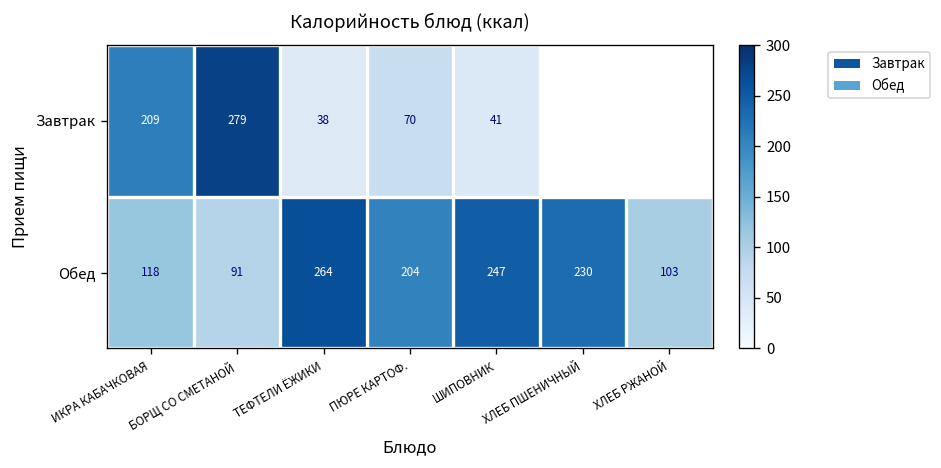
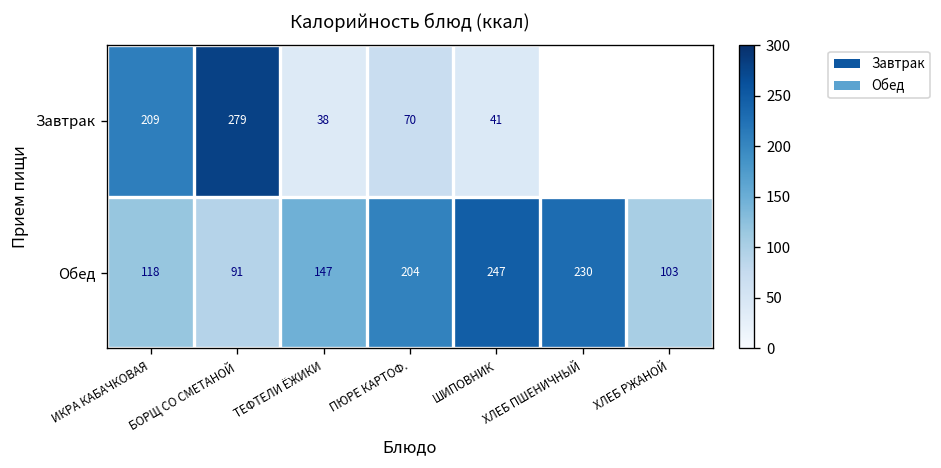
  {
    "Завтрак": {
      "ИКРА КАБАЧКОВАЯ": 209,
      "БОРЩ СО СМЕТАНОЙ": 279,
      "ТЕФТЕЛИ ЁЖИКИ": 38,
      "ПЮРЕ КАРТОФ.": 70,
      "ШИПОВНИК": 41
    },
    "Обед": {
      "ИКРА КАБАЧКОВАЯ": 118,
      "БОРЩ СО СМЕТАНОЙ": 91,
-     "ТЕФТЕЛИ ЁЖИКИ": 264,
+     "ТЕФТЕЛИ ЁЖИКИ": 147,
      "ПЮРЕ КАРТОФ.": 204,
      "ШИПОВНИК": 247,
      "ХЛЕБ ПШЕНИЧНЫЙ": 230,
      "ХЛЕБ РЖАНОЙ": 103
    }
  }
